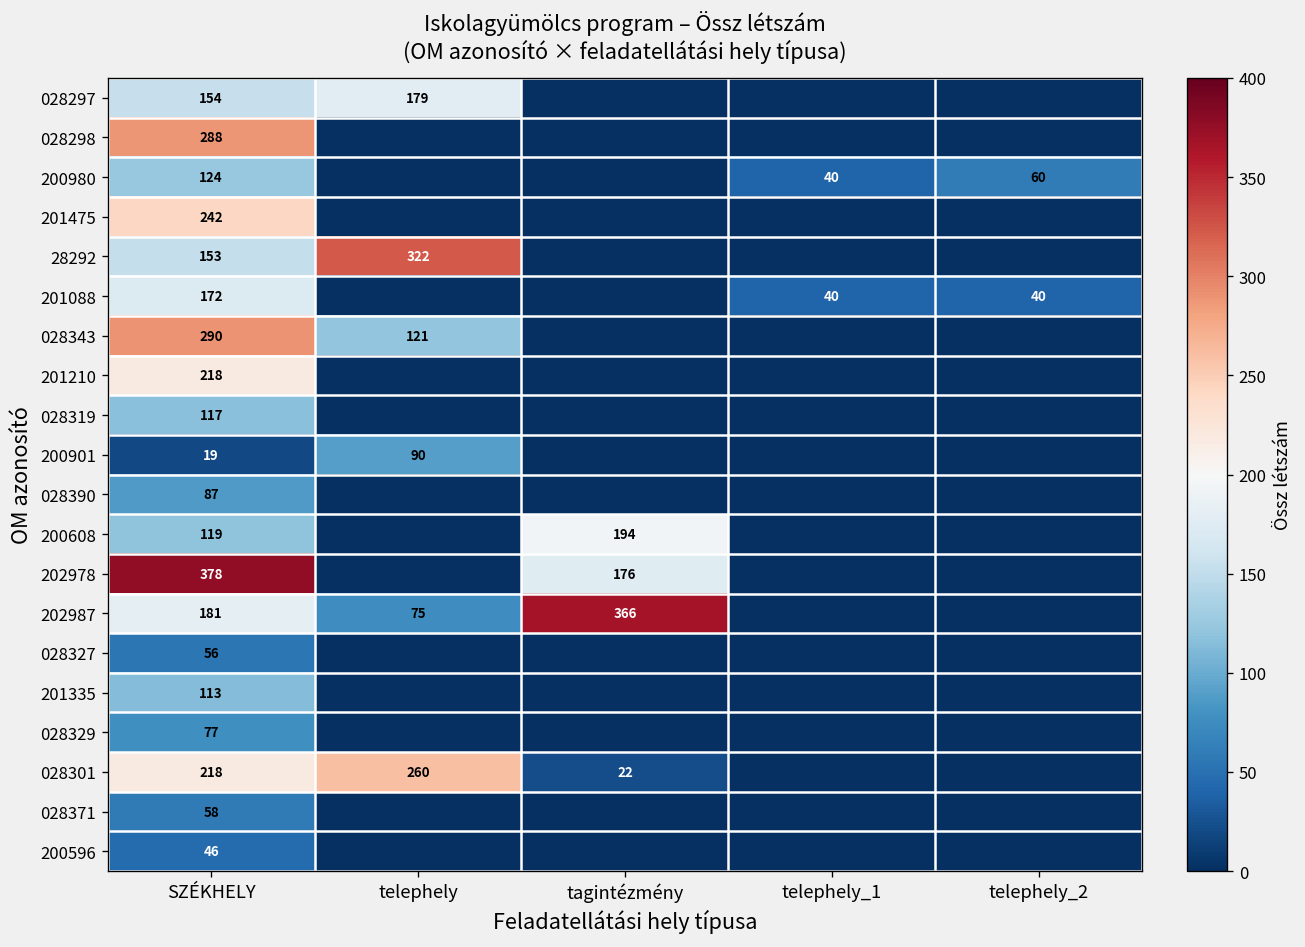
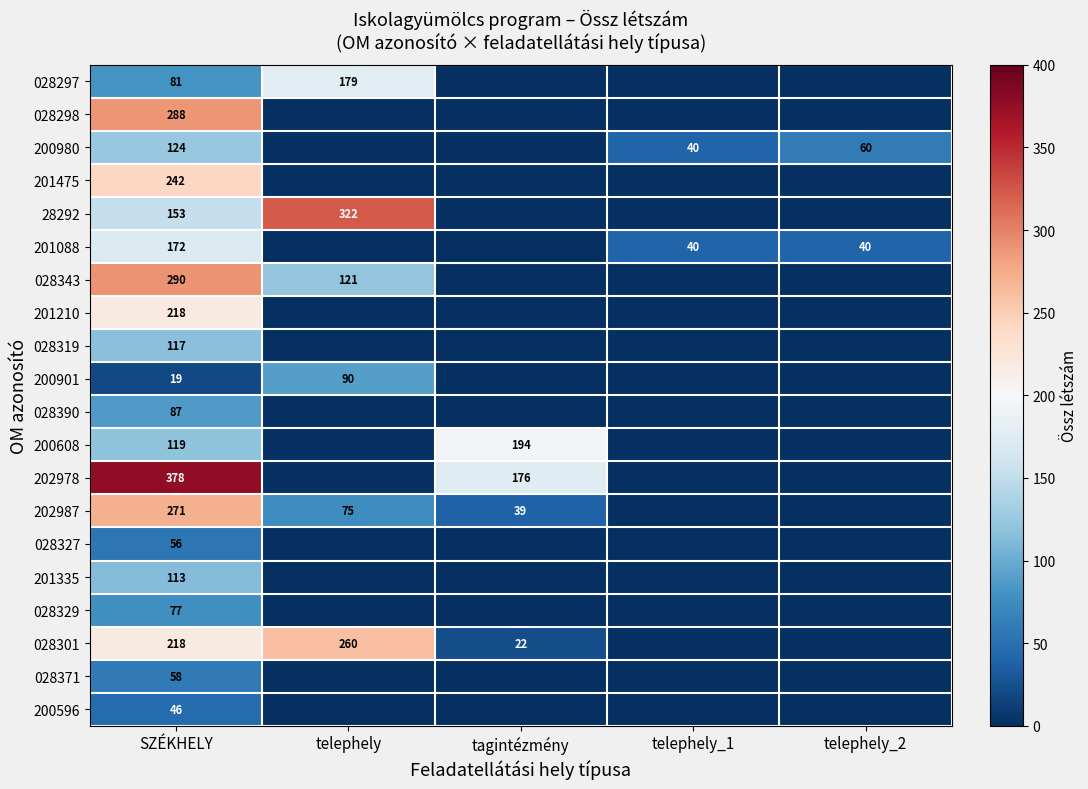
  {
    "028297": {
-     "SZÉKHELY": 154,
+     "SZÉKHELY": 81,
      "telephely": 179
    },
    "028298": {
      "SZÉKHELY": 288
    },
    "200980": {
      "SZÉKHELY": 124,
      "telephely_1": 40,
      "telephely_2": 60
    },
    "201475": {
      "SZÉKHELY": 242
    },
    "28292": {
      "SZÉKHELY": 153,
      "telephely": 322
    },
    "201088": {
      "SZÉKHELY": 172,
      "telephely_1": 40,
      "telephely_2": 40
    },
    "028343": {
      "SZÉKHELY": 290,
      "telephely": 121
    },
    "201210": {
      "SZÉKHELY": 218
    },
    "028319": {
      "SZÉKHELY": 117
    },
    "200901": {
      "SZÉKHELY": 19,
      "telephely": 90
    },
    "028390": {
      "SZÉKHELY": 87
    },
    "200608": {
      "SZÉKHELY": 119,
      "tagintézmény": 194
    },
    "202978": {
      "SZÉKHELY": 378,
      "tagintézmény": 176
    },
    "202987": {
-     "SZÉKHELY": 181,
+     "SZÉKHELY": 271,
      "telephely": 75,
-     "tagintézmény": 366
+     "tagintézmény": 39
    },
    "028327": {
      "SZÉKHELY": 56
    },
    "201335": {
      "SZÉKHELY": 113
    },
    "028329": {
      "SZÉKHELY": 77
    },
    "028301": {
      "SZÉKHELY": 218,
      "telephely": 260,
      "tagintézmény": 22
    },
    "028371": {
      "SZÉKHELY": 58
    },
    "200596": {
      "SZÉKHELY": 46
    }
  }
